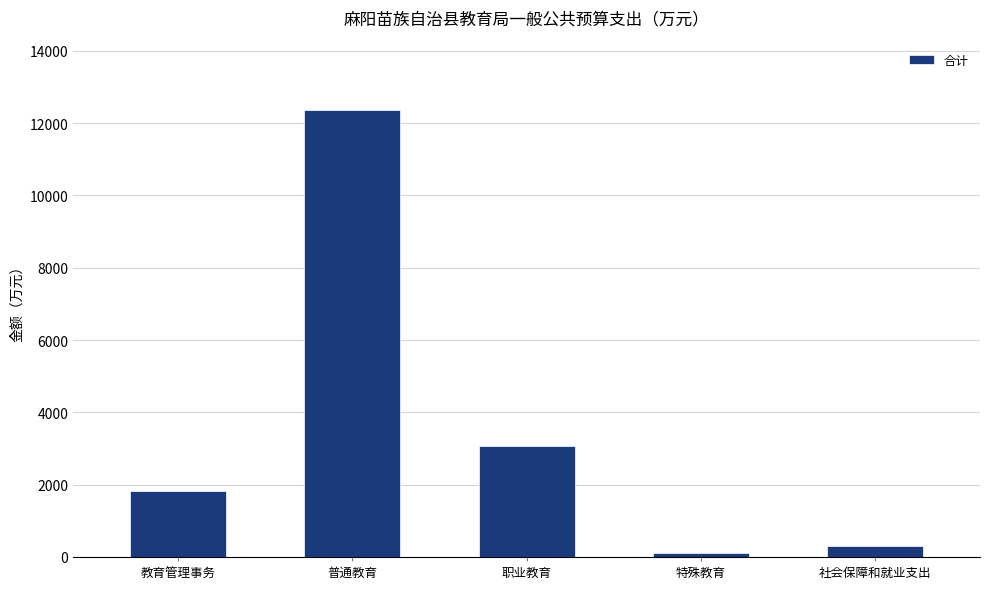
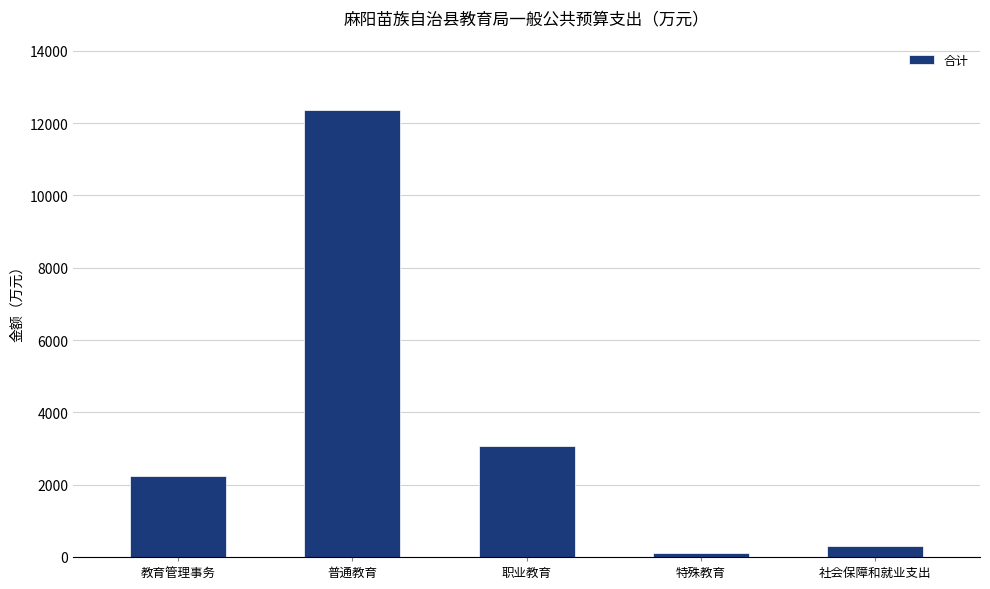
  {
-   "教育管理事务": 1800,
+   "教育管理事务": 2200,
    "普通教育": 12400,
    "职业教育": 3100,
    "特殊教育": 100,
    "社会保障和就业支出": 300
  }
